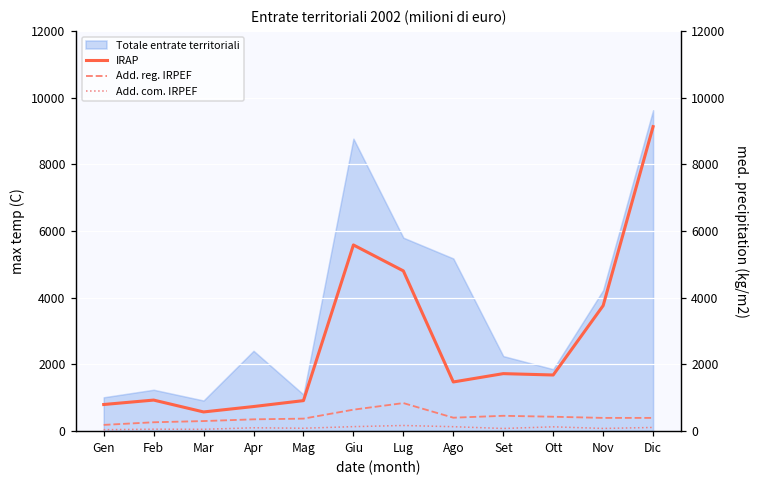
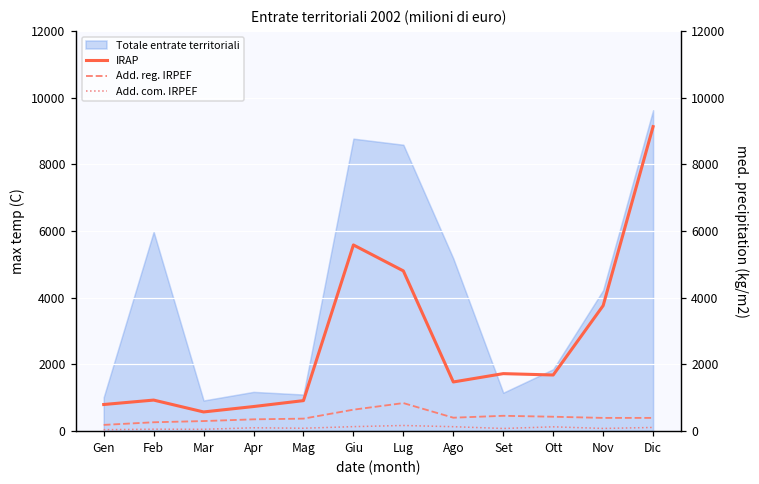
  {
    "Totale entrate territoriali": {
      "Gen": 1000,
-     "Feb": 1200,
+     "Feb": 6000,
      "Mar": 900,
-     "Apr": 2400,
+     "Apr": 1200,
      "Mag": 1100,
      "Giu": 8800,
-     "Lug": 5800,
+     "Lug": 8600,
      "Ago": 5200,
-     "Set": 2200,
+     "Set": 1100,
      "Ott": 1900,
      "Nov": 4200,
      "Dic": 9600
    }
  }
